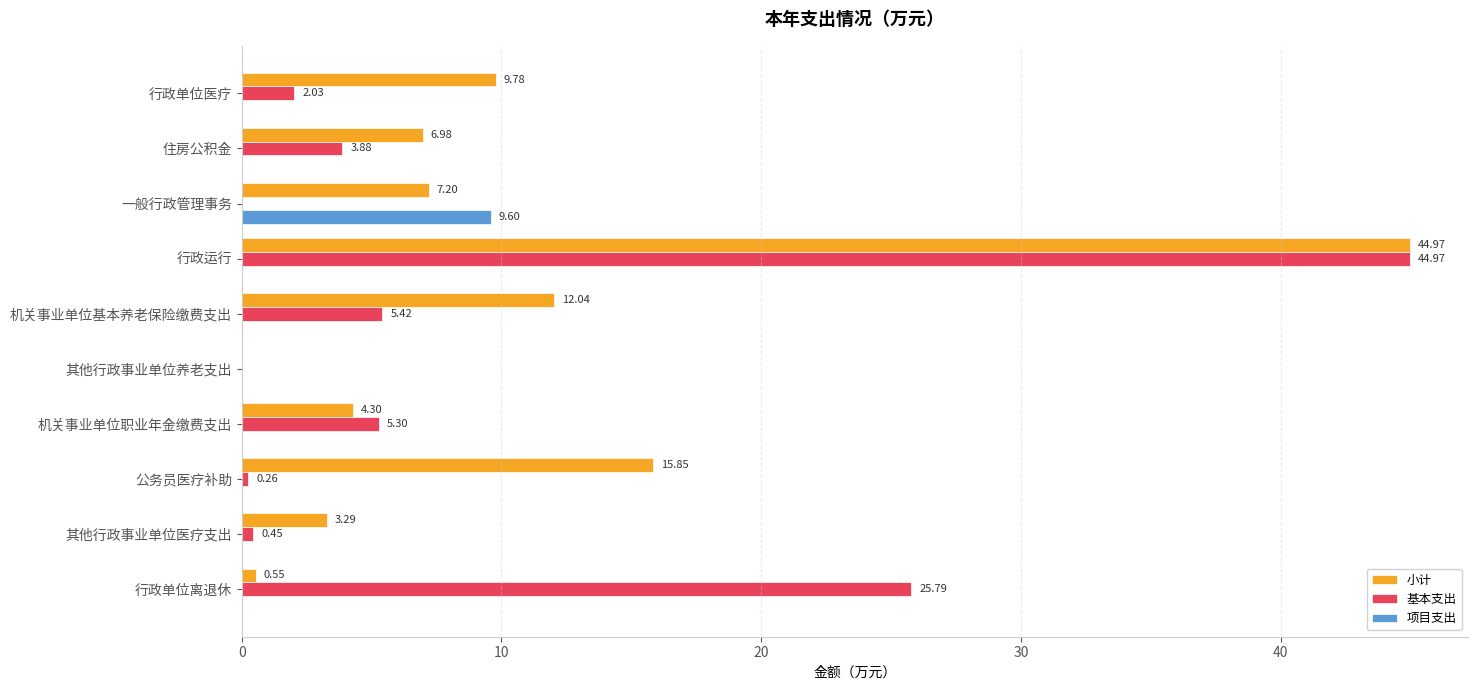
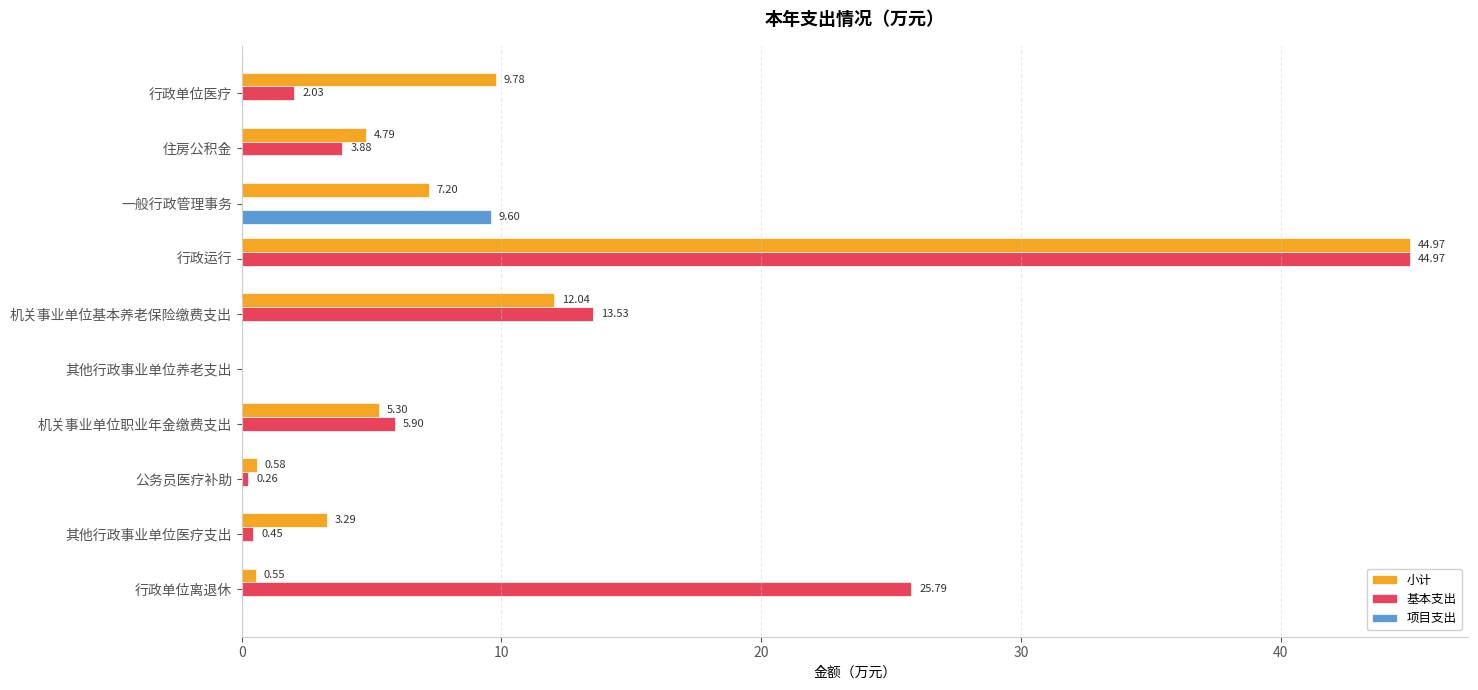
  {
    "小计": {
      "行政单位医疗": 9.78,
-     "住房公积金": 6.98,
+     "住房公积金": 4.79,
      "一般行政管理事务": 7.20,
      "行政运行": 44.97,
      "机关事业单位基本养老保险缴费支出": 12.04,
-     "机关事业单位职业年金缴费支出": 4.30,
-     "公务员医疗补助": 15.85,
+     "机关事业单位职业年金缴费支出": 5.30,
+     "公务员医疗补助": 0.58,
      "其他行政事业单位医疗支出": 3.29,
      "行政单位离退休": 0.55
    },
    "基本支出": {
      "行政单位医疗": 2.03,
      "住房公积金": 3.88,
      "行政运行": 44.97,
-     "机关事业单位基本养老保险缴费支出": 5.42,
-     "机关事业单位职业年金缴费支出": 5.30,
+     "机关事业单位基本养老保险缴费支出": 13.53,
+     "机关事业单位职业年金缴费支出": 5.90,
      "公务员医疗补助": 0.26,
      "其他行政事业单位医疗支出": 0.45,
      "行政单位离退休": 25.79
    },
    "项目支出": {
      "一般行政管理事务": 9.60
    }
  }
